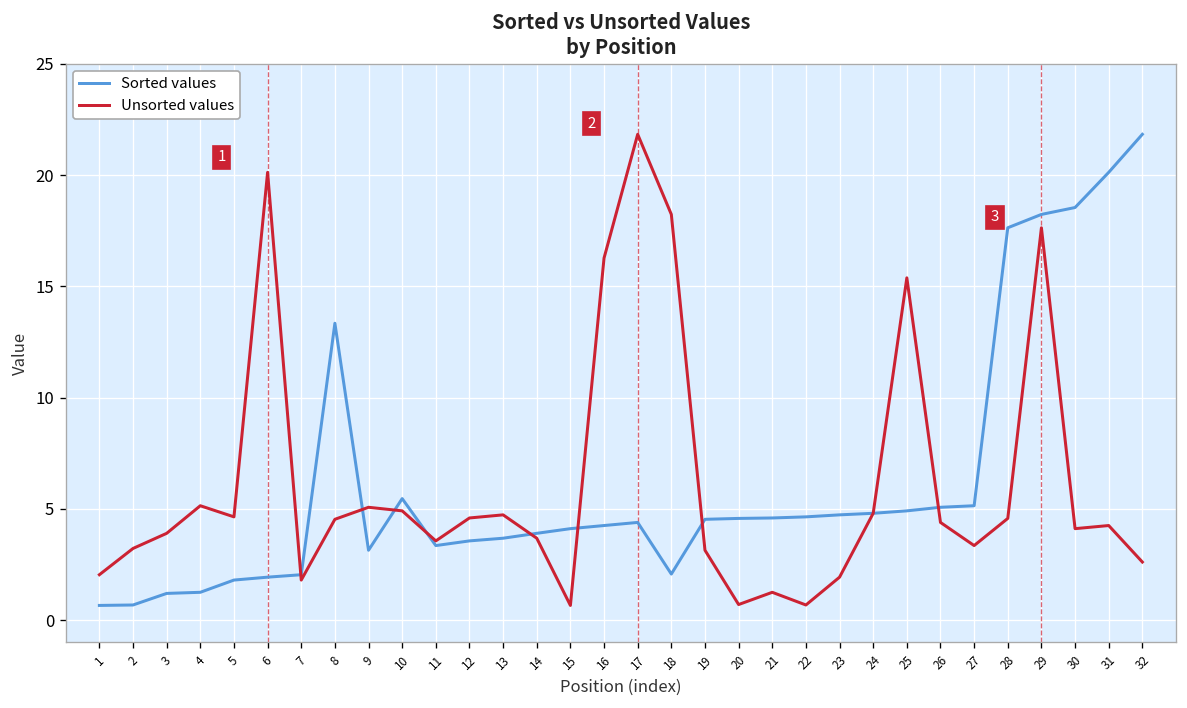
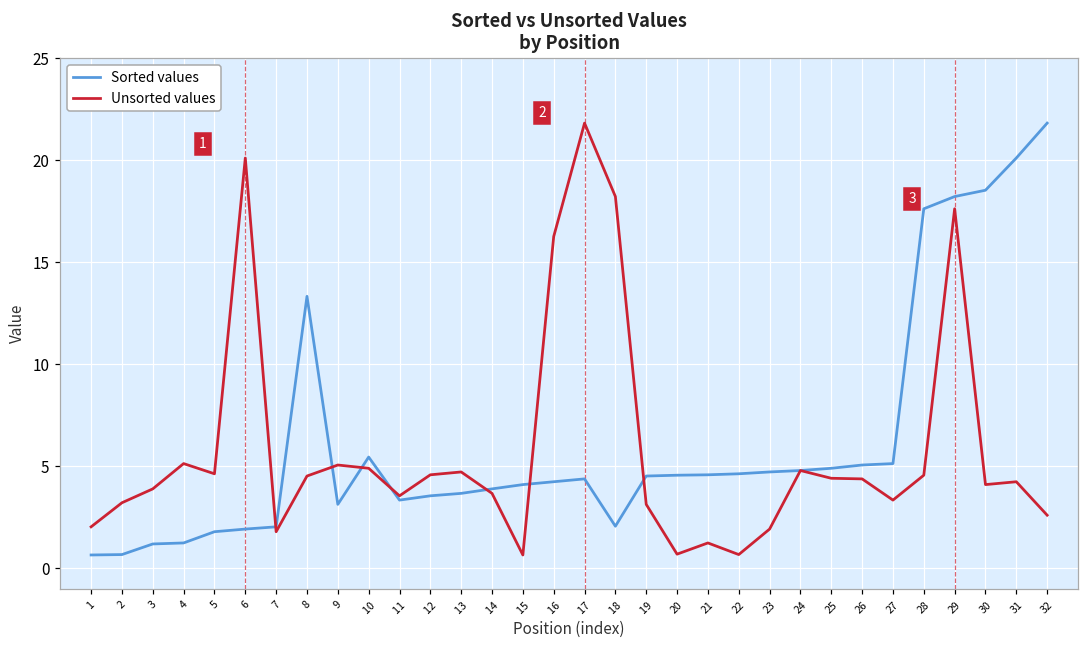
  {
    "Sorted values": {
      "1": 0.7,
      "2": 0.7,
      "3": 1.2,
      "4": 1.3,
      "5": 1.8,
      "6": 1.9,
      "7": 2.0,
      "8": 13.3,
      "9": 3.1,
      "10": 5.5,
      "11": 3.4,
      "12": 3.6,
      "13": 3.7,
      "14": 3.9,
      "15": 4.1,
      "16": 4.3,
      "17": 4.4,
      "18": 2.1,
      "19": 4.5,
      "20": 4.6,
      "21": 4.6,
      "22": 4.6,
      "23": 4.7,
      "25": 4.9,
      "26": 5.1,
      "27": 5.1,
      "29": 18.2,
      "30": 18.5,
      "31": 20.1,
      "32": 21.8
    },
    "Unsorted values": {
      "1": 2.0,
      "2": 3.2,
      "3": 3.9,
      "4": 5.1,
      "5": 4.6,
      "6": 20.1,
      "7": 1.8,
      "8": 4.5,
      "9": 5.1,
      "10": 4.9,
      "11": 3.6,
      "12": 4.6,
      "13": 4.7,
      "14": 3.7,
      "15": 0.7,
      "16": 16.3,
      "17": 21.8,
      "18": 18.2,
      "19": 3.1,
      "20": 0.7,
      "21": 1.3,
      "22": 0.7,
      "23": 1.9,
-     "25": 15.4,
+     "25": 4.4,
      "26": 4.4,
      "27": 3.4,
      "28": 4.6,
      "29": 17.6,
      "30": 4.1,
      "31": 4.3,
      "32": 2.6
    }
  }
